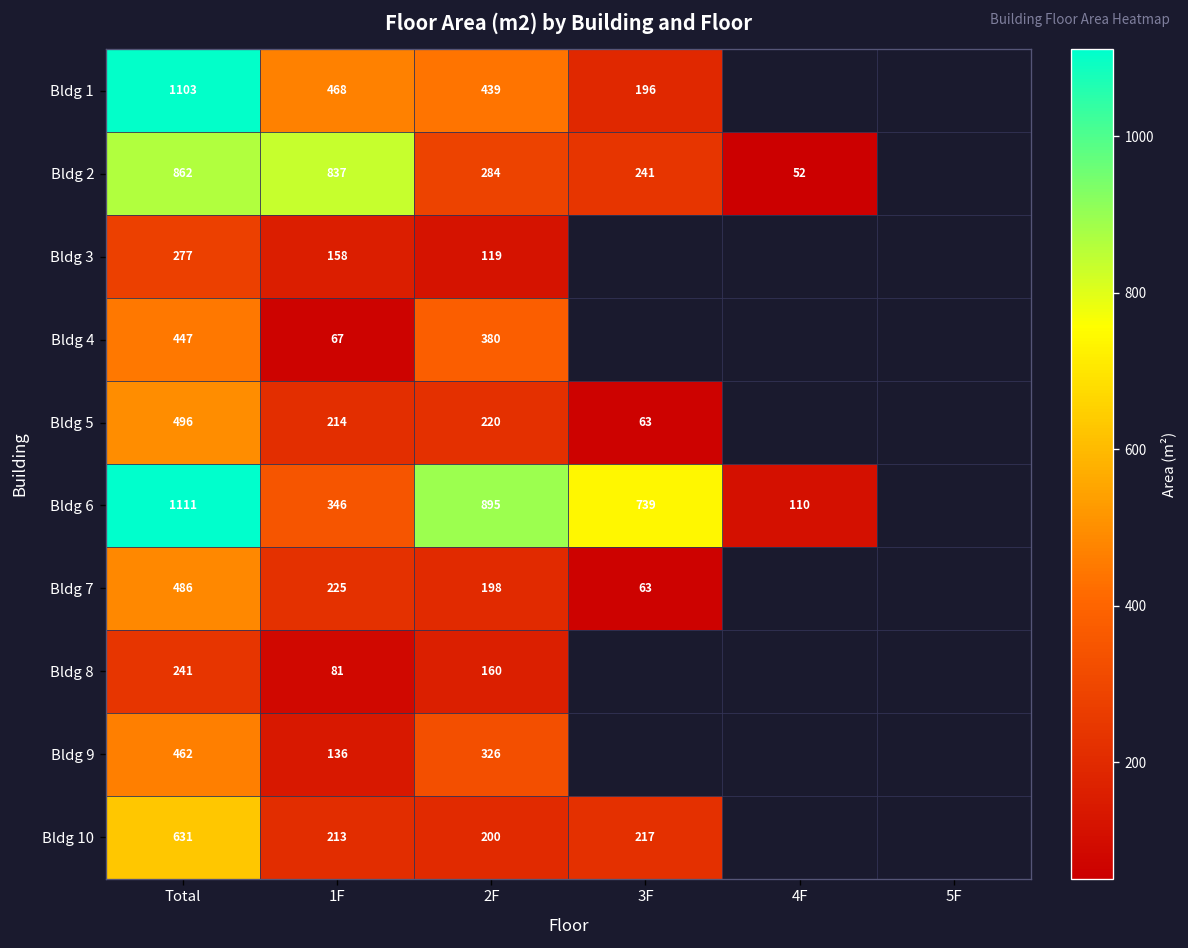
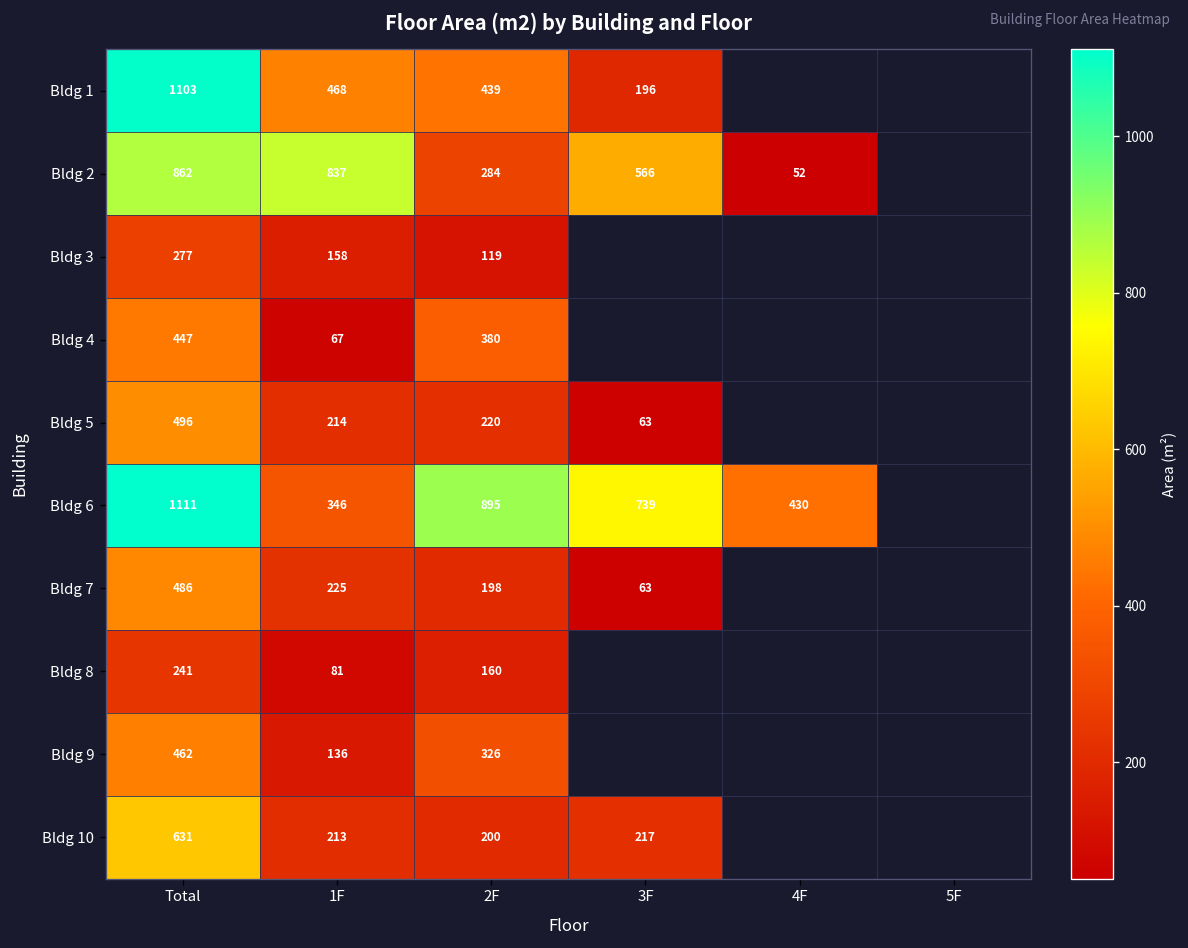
  {
    "Bldg 1": {
      "Total": 1103,
      "1F": 468,
      "2F": 439,
      "3F": 196
    },
    "Bldg 2": {
      "Total": 862,
      "1F": 837,
      "2F": 284,
-     "3F": 241,
+     "3F": 566,
      "4F": 52
    },
    "Bldg 3": {
      "Total": 277,
      "1F": 158,
      "2F": 119
    },
    "Bldg 4": {
      "Total": 447,
      "1F": 67,
      "2F": 380
    },
    "Bldg 5": {
      "Total": 496,
      "1F": 214,
      "2F": 220,
      "3F": 63
    },
    "Bldg 6": {
      "Total": 1111,
      "1F": 346,
      "2F": 895,
      "3F": 739,
-     "4F": 110
+     "4F": 430
    },
    "Bldg 7": {
      "Total": 486,
      "1F": 225,
      "2F": 198,
      "3F": 63
    },
    "Bldg 8": {
      "Total": 241,
      "1F": 81,
      "2F": 160
    },
    "Bldg 9": {
      "Total": 462,
      "1F": 136,
      "2F": 326
    },
    "Bldg 10": {
      "Total": 631,
      "1F": 213,
      "2F": 200,
      "3F": 217
    }
  }
